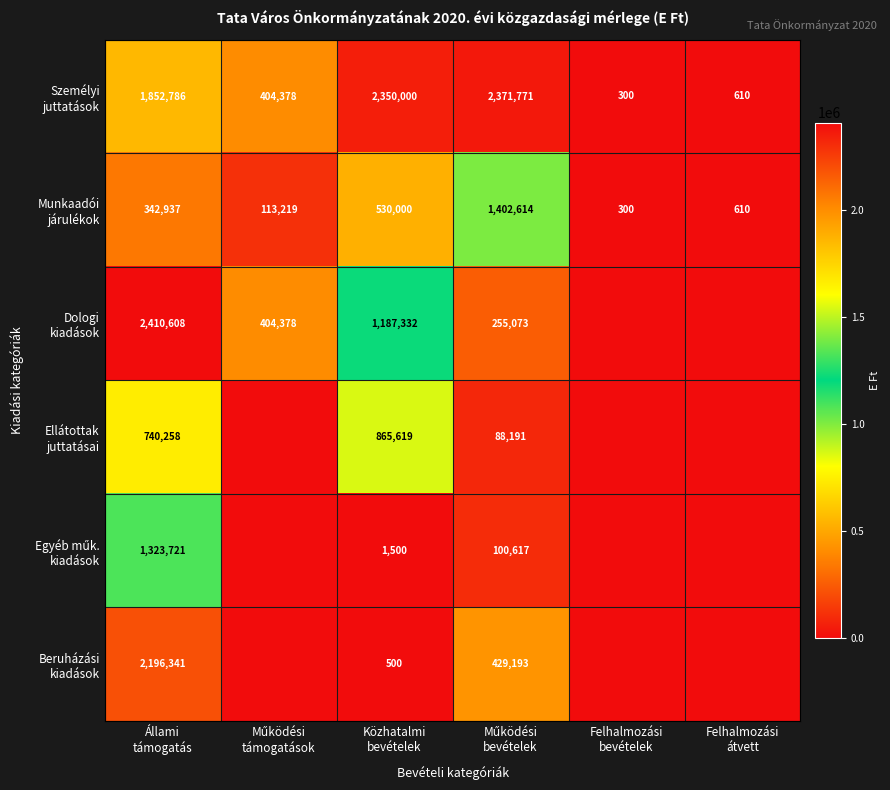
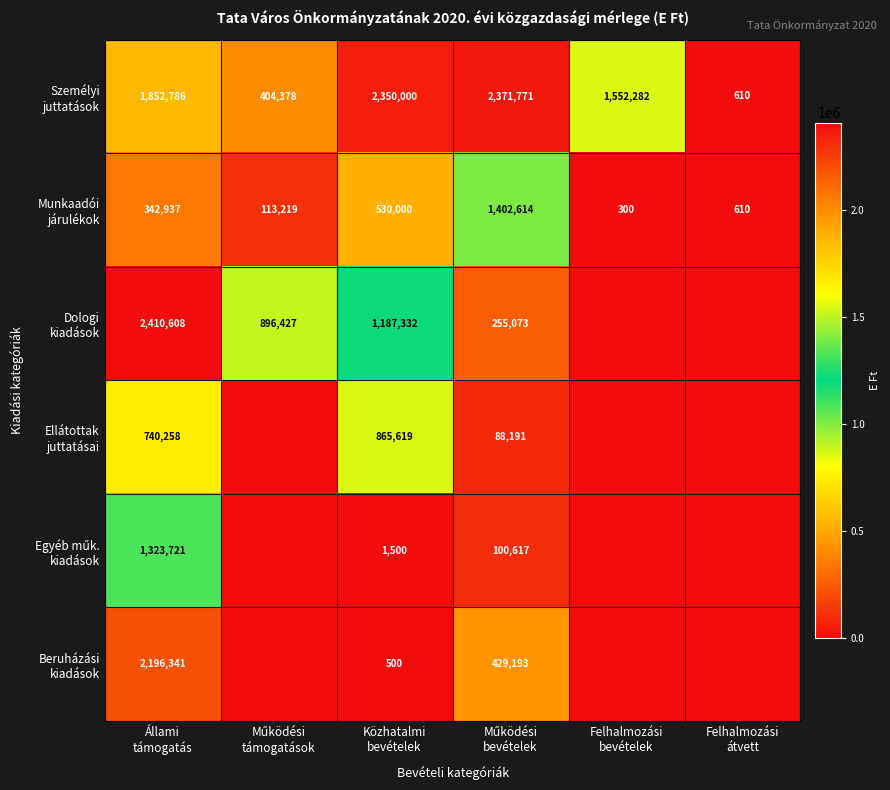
  {
    "Személyi juttatások": {
      "Állami támogatás": "1,852,786",
      "Működési támogatások": "404,378",
      "Közhatalmi bevételek": "2,350,000",
      "Működési bevételek": "2,371,771",
-     "Felhalmozási bevételek": "300",
+     "Felhalmozási bevételek": "1,552,282",
      "Felhalmozási átvett": "610"
    },
    "Munkaadói járulékok": {
      "Állami támogatás": "342,937",
      "Működési támogatások": "113,219",
      "Közhatalmi bevételek": "530,000",
      "Működési bevételek": "1,402,614",
      "Felhalmozási bevételek": "300",
      "Felhalmozási átvett": "610"
    },
    "Dologi kiadások": {
      "Állami támogatás": "2,410,608",
-     "Működési támogatások": "404,378",
+     "Működési támogatások": "896,427",
      "Közhatalmi bevételek": "1,187,332",
      "Működési bevételek": "255,073"
    },
    "Ellátottak juttatásai": {
      "Állami támogatás": "740,258",
      "Közhatalmi bevételek": "865,619",
      "Működési bevételek": "88,191"
    },
    "Egyéb műk. kiadások": {
      "Állami támogatás": "1,323,721",
      "Közhatalmi bevételek": "1,500",
      "Működési bevételek": "100,617"
    },
    "Beruházási kiadások": {
      "Állami támogatás": "2,196,341",
      "Közhatalmi bevételek": "500",
      "Működési bevételek": "429,193"
    }
  }
